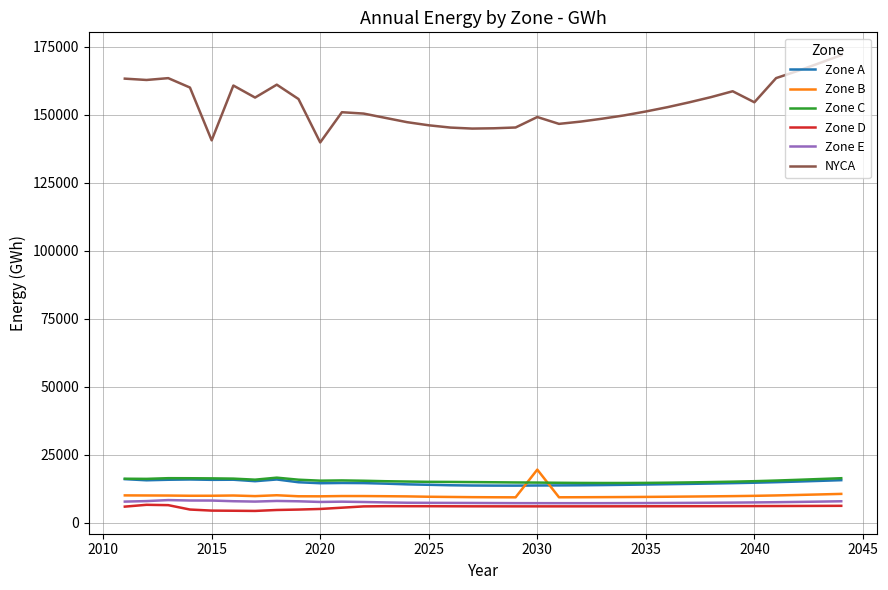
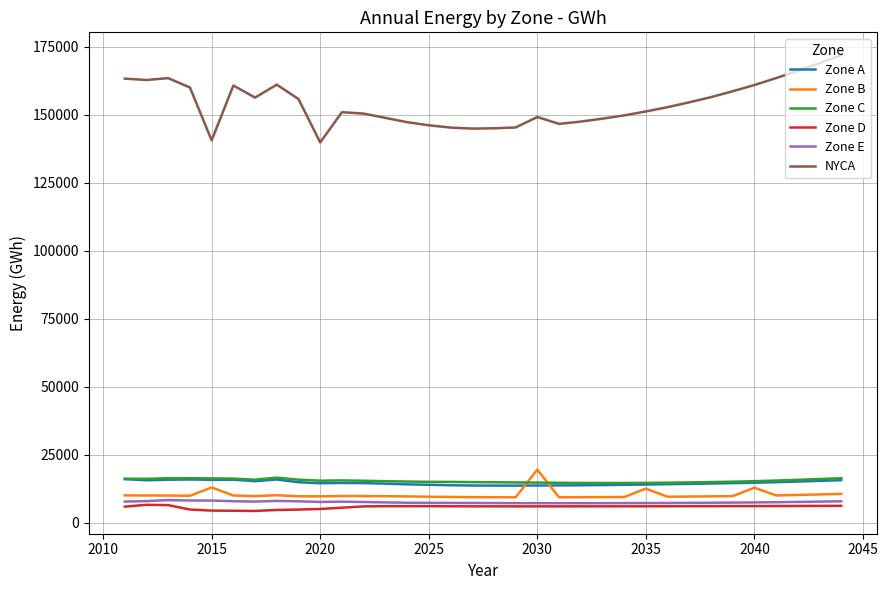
  {
    "Zone A": {
      "2025": 14000,
      "2030": 14000
    },
    "Zone B": {
-     "2015": 10000,
+     "2015": 13000,
      "2020": 10000,
      "2025": 10000,
      "2030": 20000,
-     "2035": 9000,
-     "2040": 10000
+     "2035": 13000,
+     "2040": 13000
    },
    "Zone C": {
      "2025": 15000,
      "2030": 15000
    },
    "Zone D": {
      "2015": 4000,
      "2020": 5000,
      "2025": 6000,
      "2030": 6000,
      "2035": 6000,
      "2040": 6000
    },
    "Zone E": {
      "2015": 8000,
      "2020": 8000,
      "2025": 7000,
      "2030": 7000,
      "2035": 7000,
      "2040": 7000
    },
    "NYCA": {
      "2015": 141000,
      "2020": 140000,
      "2025": 146000,
      "2030": 149000,
      "2035": 151000,
-     "2040": 155000
+     "2040": 161000
    }
  }
